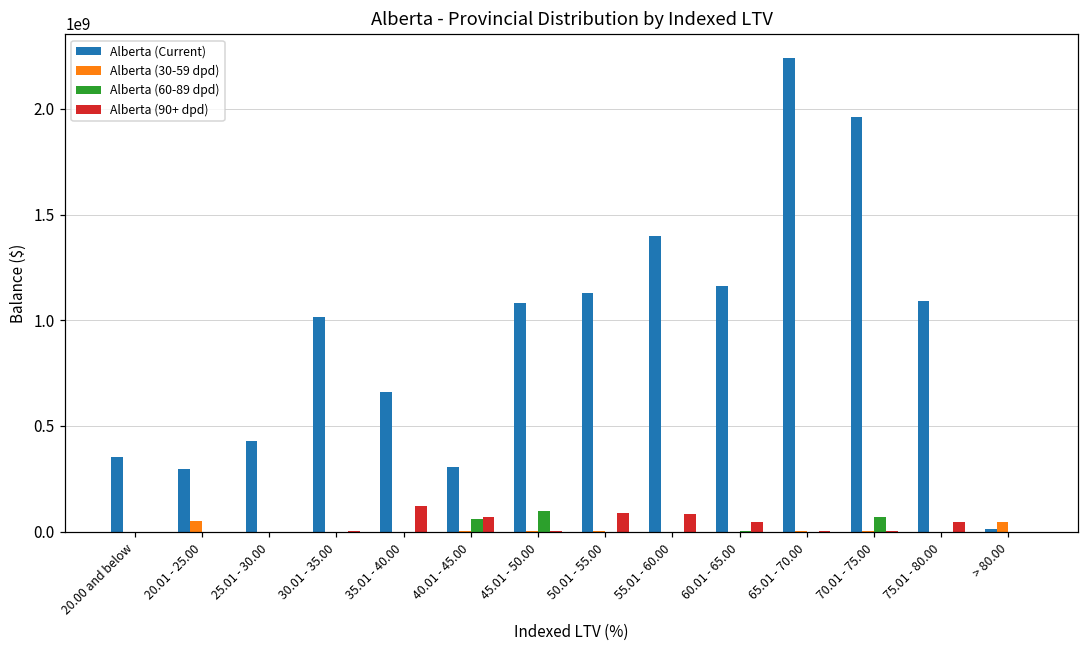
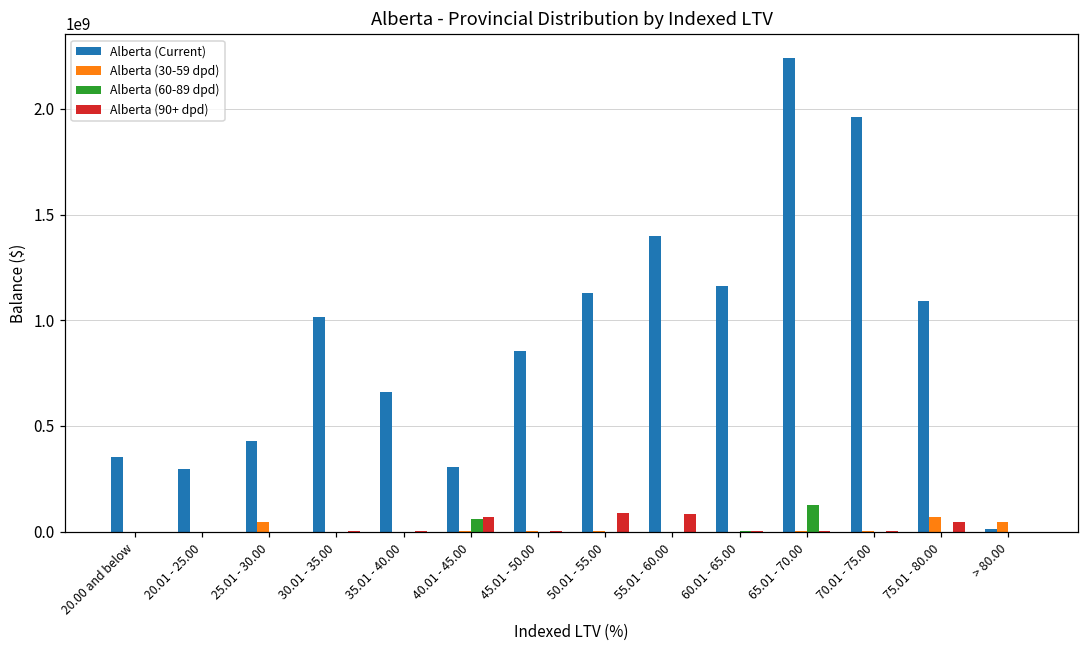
  {
    "Alberta (Current)": {
      "20.00 and below": 350000000,
      "20.01 - 25.00": 300000000,
      "25.01 - 30.00": 430000000,
      "30.01 - 35.00": 1020000000,
      "35.01 - 40.00": 660000000,
      "40.01 - 45.00": 310000000,
-     "45.01 - 50.00": 1080000000,
+     "45.01 - 50.00": 850000000,
      "50.01 - 55.00": 1130000000,
      "55.01 - 60.00": 1400000000,
      "60.01 - 65.00": 1160000000,
      "65.01 - 70.00": 2240000000,
      "70.01 - 75.00": 1960000000,
      "75.01 - 80.00": 1090000000,
      "> 80.00": 10000000
    },
    "Alberta (30-59 dpd)": {
-     "20.01 - 25.00": 50000000,
-     "25.01 - 30.00": 0,
+     "20.01 - 25.00": 0,
+     "25.01 - 30.00": 50000000,
      "35.01 - 40.00": 0,
-     "75.01 - 80.00": 0,
+     "75.01 - 80.00": 70000000,
      "> 80.00": 50000000
    },
    "Alberta (60-89 dpd)": {
      "20.01 - 25.00": 0,
      "25.01 - 30.00": 0,
      "30.01 - 35.00": 0,
      "40.01 - 45.00": 60000000,
-     "45.01 - 50.00": 100000000,
+     "45.01 - 50.00": 0,
      "55.01 - 60.00": 0,
-     "65.01 - 70.00": 0,
-     "70.01 - 75.00": 70000000,
+     "65.01 - 70.00": 120000000,
+     "70.01 - 75.00": 0,
      "75.01 - 80.00": 0,
      "> 80.00": 0
    },
    "Alberta (90+ dpd)": {
-     "35.01 - 40.00": 120000000,
+     "35.01 - 40.00": 0,
      "40.01 - 45.00": 70000000,
      "50.01 - 55.00": 90000000,
      "55.01 - 60.00": 80000000,
-     "60.01 - 65.00": 50000000,
+     "60.01 - 65.00": 0,
      "75.01 - 80.00": 40000000,
      "> 80.00": 0
    }
  }
